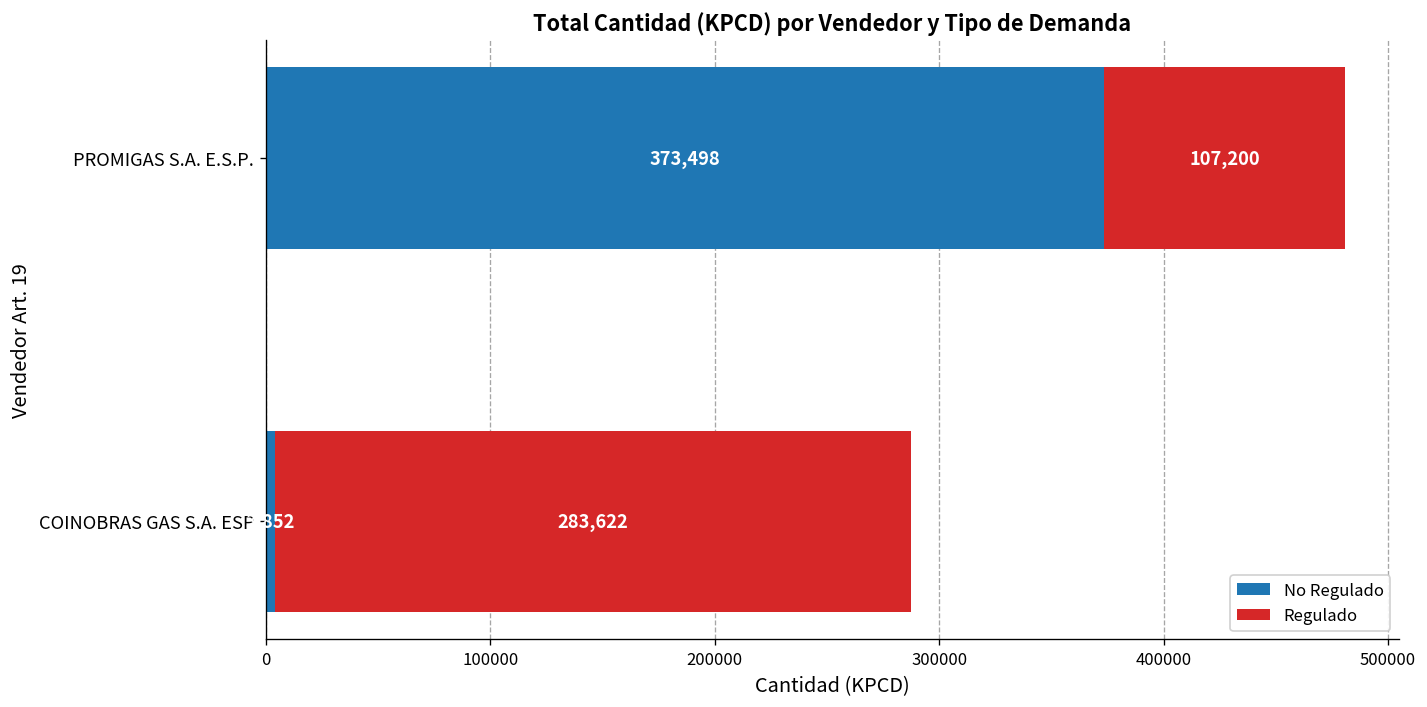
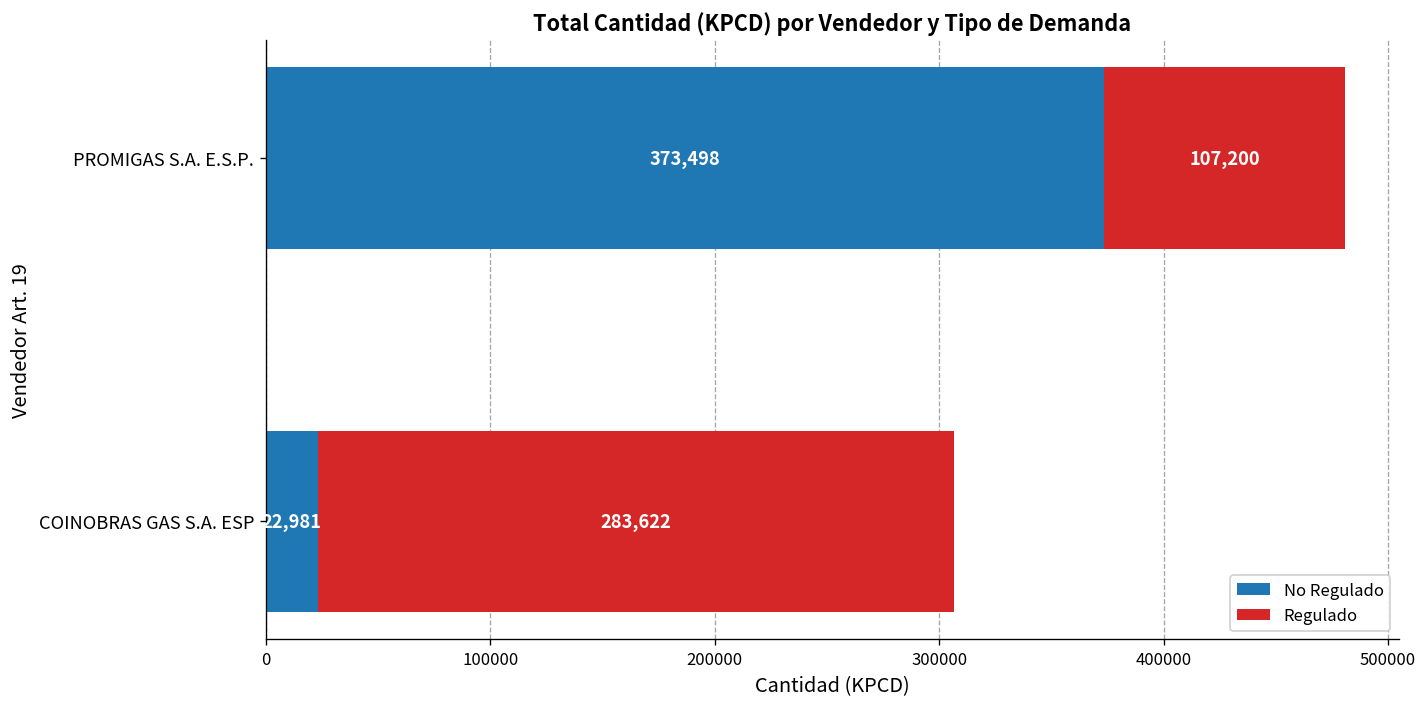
  {
    "No Regulado": {
      "PROMIGAS S.A. E.S.P.": "373,498",
-     "COINOBRAS GAS S.A. ESP": "3,852"
+     "COINOBRAS GAS S.A. ESP": "22,981"
    },
    "Regulado": {
      "PROMIGAS S.A. E.S.P.": "107,200",
      "COINOBRAS GAS S.A. ESP": "283,622"
    }
  }
